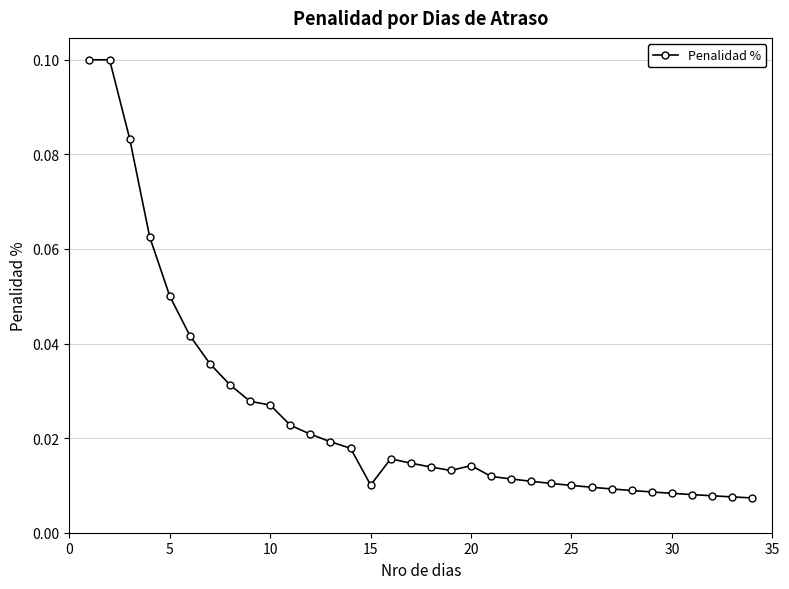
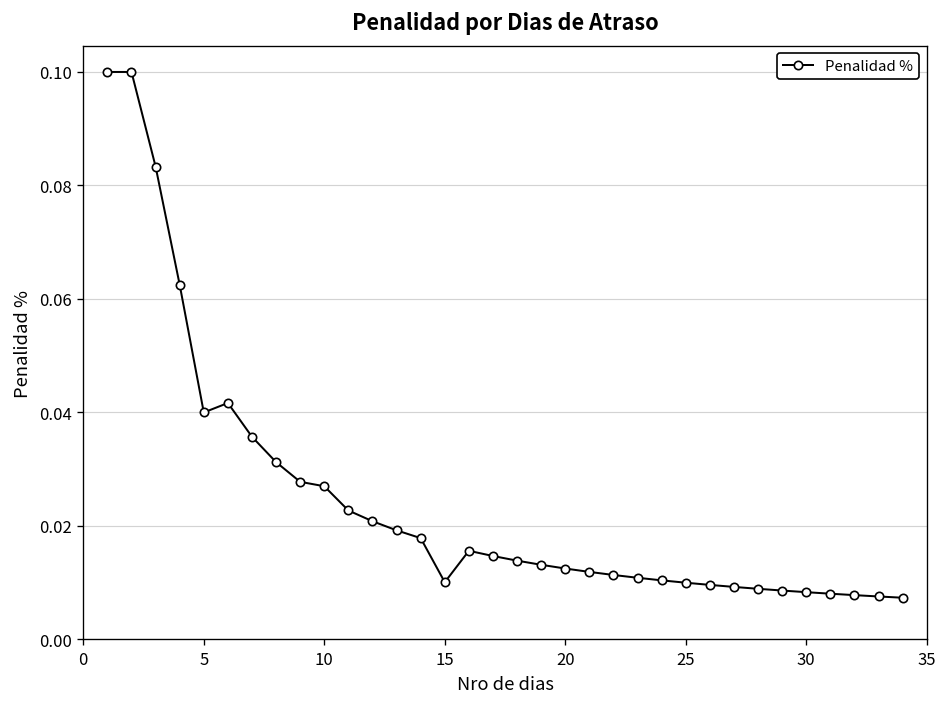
  {
-   "5": 0.05,
+   "5": 0.04,
    "10": 0.027,
    "15": 0.010,
-   "20": 0.014,
+   "20": 0.013,
    "25": 0.010,
    "30": 0.008
  }
